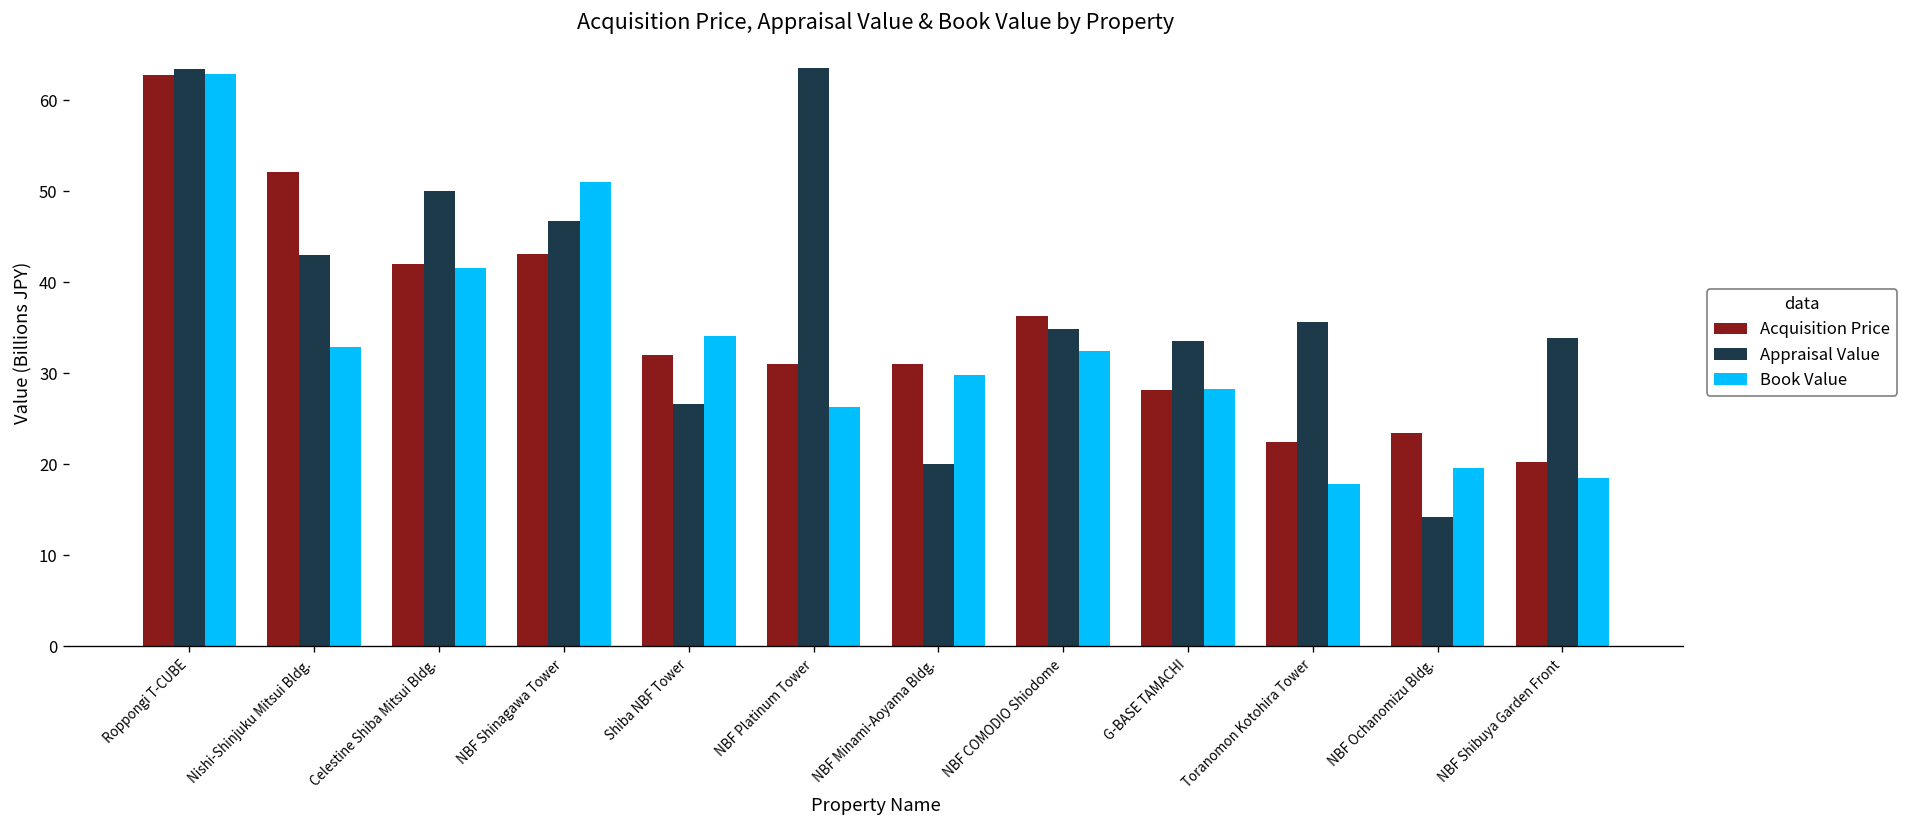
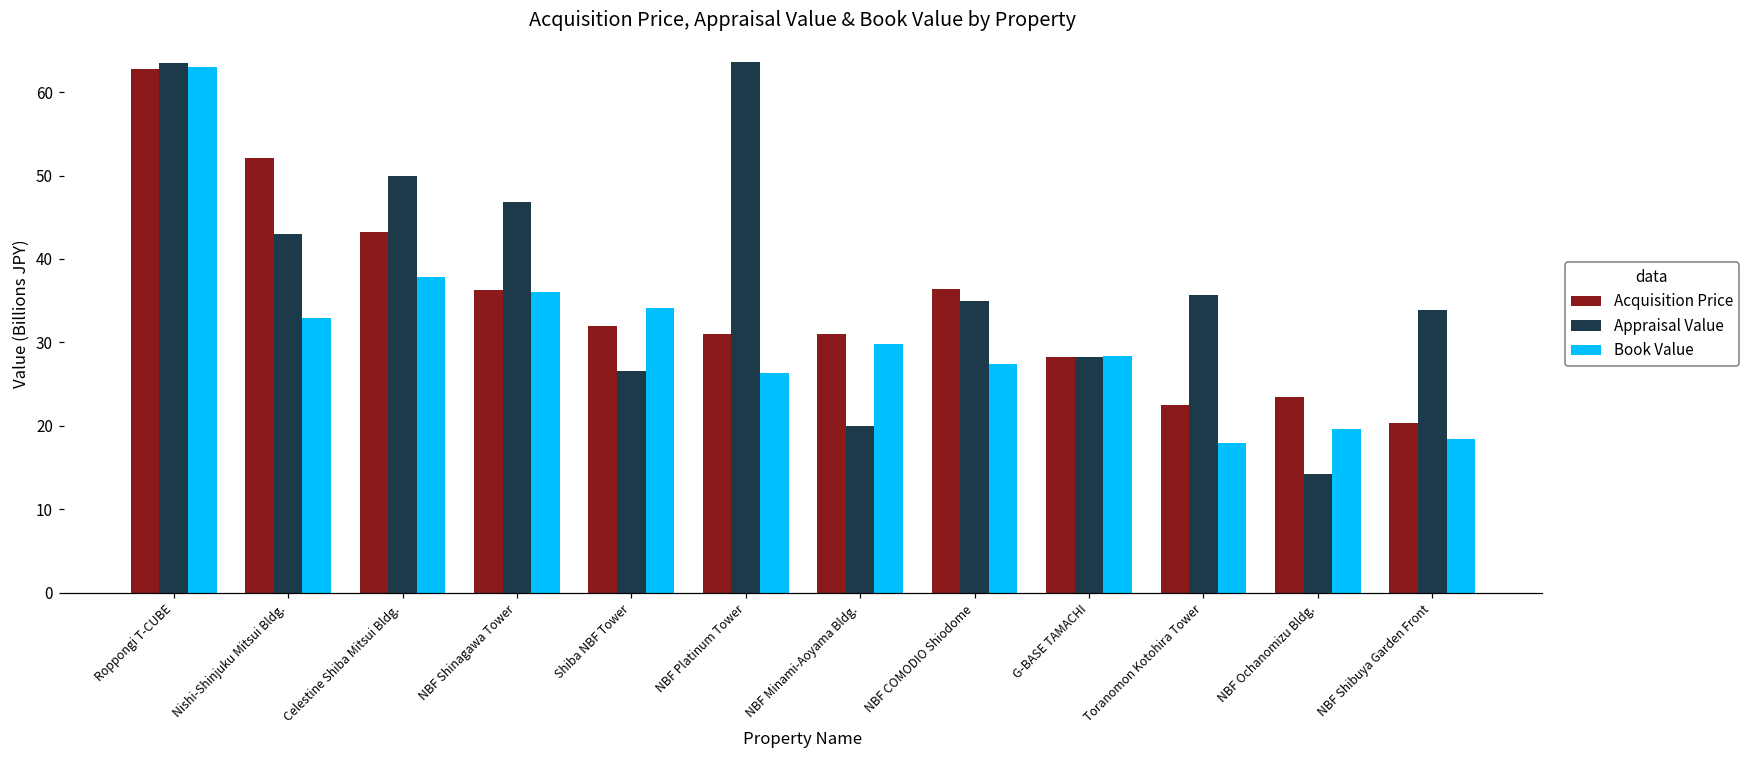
  {
    "Acquisition Price": {
      "Roppongi T-CUBE": 63,
      "Nishi-Shinjuku Mitsui Bldg.": 52,
-     "Celestine Shiba Mitsui Bldg.": 42,
-     "NBF Shinagawa Tower": 43,
+     "Celestine Shiba Mitsui Bldg.": 43,
+     "NBF Shinagawa Tower": 36,
      "Shiba NBF Tower": 32,
      "NBF Platinum Tower": 31,
      "NBF Minami-Aoyama Bldg.": 31,
      "NBF COMODIO Shiodome": 36,
      "G-BASE TAMACHI": 28,
      "Toranomon Kotohira Tower": 22,
      "NBF Ochanomizu Bldg.": 23,
      "NBF Shibuya Garden Front": 20
    },
    "Appraisal Value": {
      "Roppongi T-CUBE": 64,
      "Nishi-Shinjuku Mitsui Bldg.": 43,
      "Celestine Shiba Mitsui Bldg.": 50,
      "NBF Shinagawa Tower": 47,
      "Shiba NBF Tower": 27,
      "NBF Platinum Tower": 64,
      "NBF Minami-Aoyama Bldg.": 20,
      "NBF COMODIO Shiodome": 35,
-     "G-BASE TAMACHI": 34,
+     "G-BASE TAMACHI": 28,
      "Toranomon Kotohira Tower": 36,
      "NBF Ochanomizu Bldg.": 14,
      "NBF Shibuya Garden Front": 34
    },
    "Book Value": {
      "Roppongi T-CUBE": 63,
      "Nishi-Shinjuku Mitsui Bldg.": 33,
-     "Celestine Shiba Mitsui Bldg.": 42,
-     "NBF Shinagawa Tower": 51,
+     "Celestine Shiba Mitsui Bldg.": 38,
+     "NBF Shinagawa Tower": 36,
      "Shiba NBF Tower": 34,
      "NBF Platinum Tower": 26,
      "NBF Minami-Aoyama Bldg.": 30,
-     "NBF COMODIO Shiodome": 32,
+     "NBF COMODIO Shiodome": 27,
      "G-BASE TAMACHI": 28,
      "Toranomon Kotohira Tower": 18,
      "NBF Ochanomizu Bldg.": 20,
      "NBF Shibuya Garden Front": 18
    }
  }
